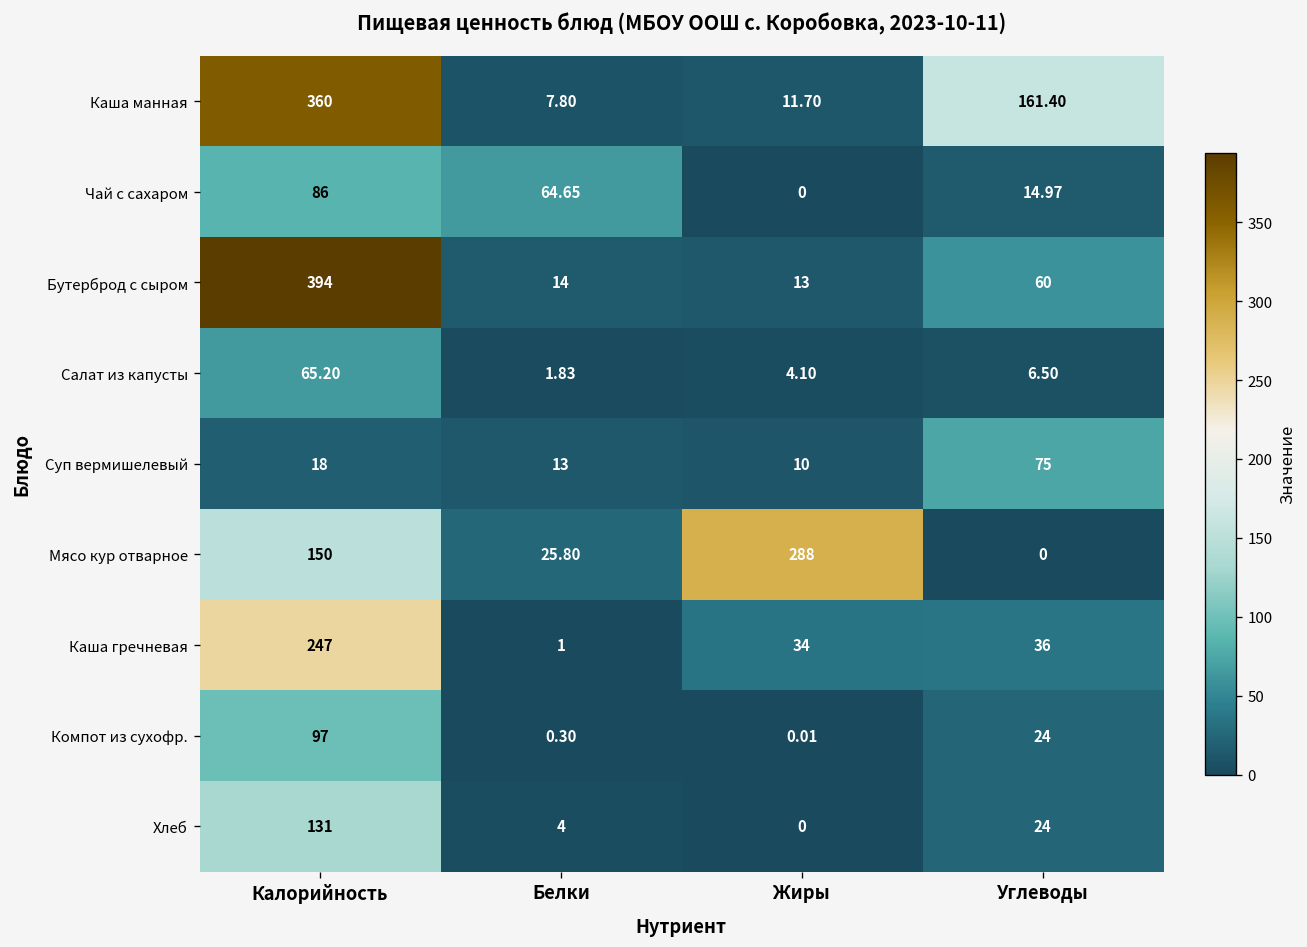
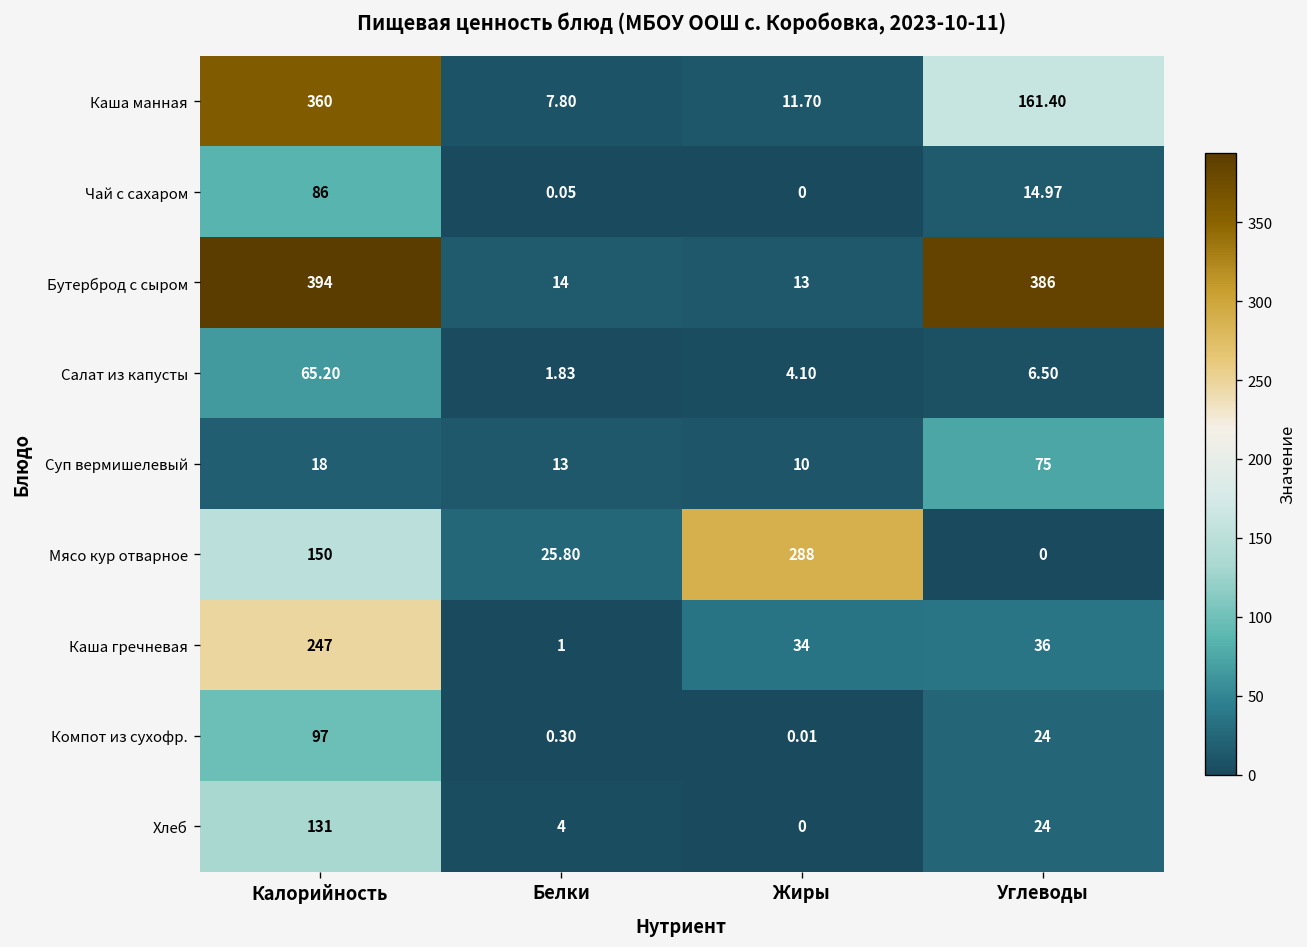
  {
    "Каша манная": {
      "Калорийность": 360,
      "Белки": 7.80,
      "Жиры": 11.70,
      "Углеводы": 161.40
    },
    "Чай с сахаром": {
      "Калорийность": 86,
-     "Белки": 64.65,
+     "Белки": 0.05,
      "Жиры": 0,
      "Углеводы": 14.97
    },
    "Бутерброд с сыром": {
      "Калорийность": 394,
      "Белки": 14,
      "Жиры": 13,
-     "Углеводы": 60
+     "Углеводы": 386
    },
    "Салат из капусты": {
      "Калорийность": 65.20,
      "Белки": 1.83,
      "Жиры": 4.10,
      "Углеводы": 6.50
    },
    "Суп вермишелевый": {
      "Калорийность": 18,
      "Белки": 13,
      "Жиры": 10,
      "Углеводы": 75
    },
    "Мясо кур отварное": {
      "Калорийность": 150,
      "Белки": 25.80,
      "Жиры": 288,
      "Углеводы": 0
    },
    "Каша гречневая": {
      "Калорийность": 247,
      "Белки": 1,
      "Жиры": 34,
      "Углеводы": 36
    },
    "Компот из сухофр.": {
      "Калорийность": 97,
      "Белки": 0.30,
      "Жиры": 0.01,
      "Углеводы": 24
    },
    "Хлеб": {
      "Калорийность": 131,
      "Белки": 4,
      "Жиры": 0,
      "Углеводы": 24
    }
  }
